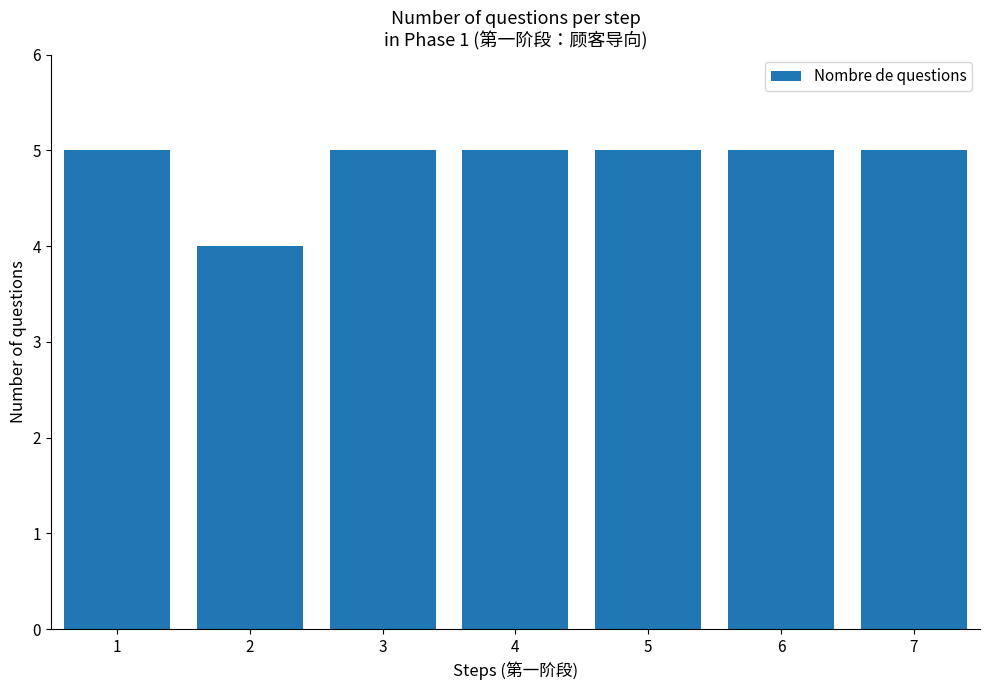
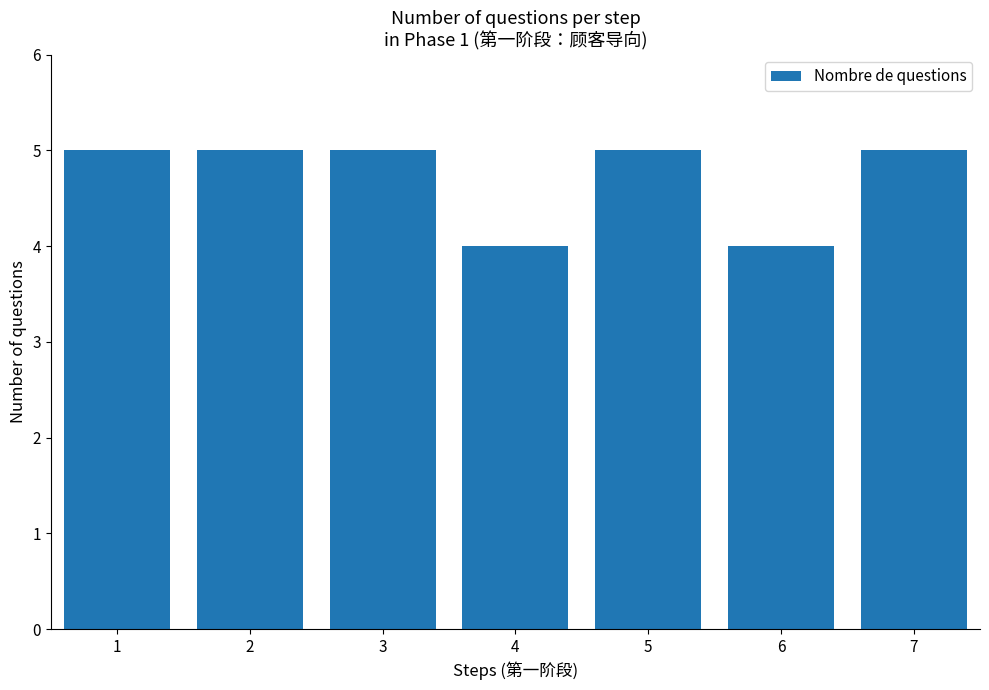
  {
    "1": 5,
-   "2": 4,
+   "2": 5,
    "3": 5,
-   "4": 5,
+   "4": 4,
    "5": 5,
-   "6": 5,
+   "6": 4,
    "7": 5
  }
